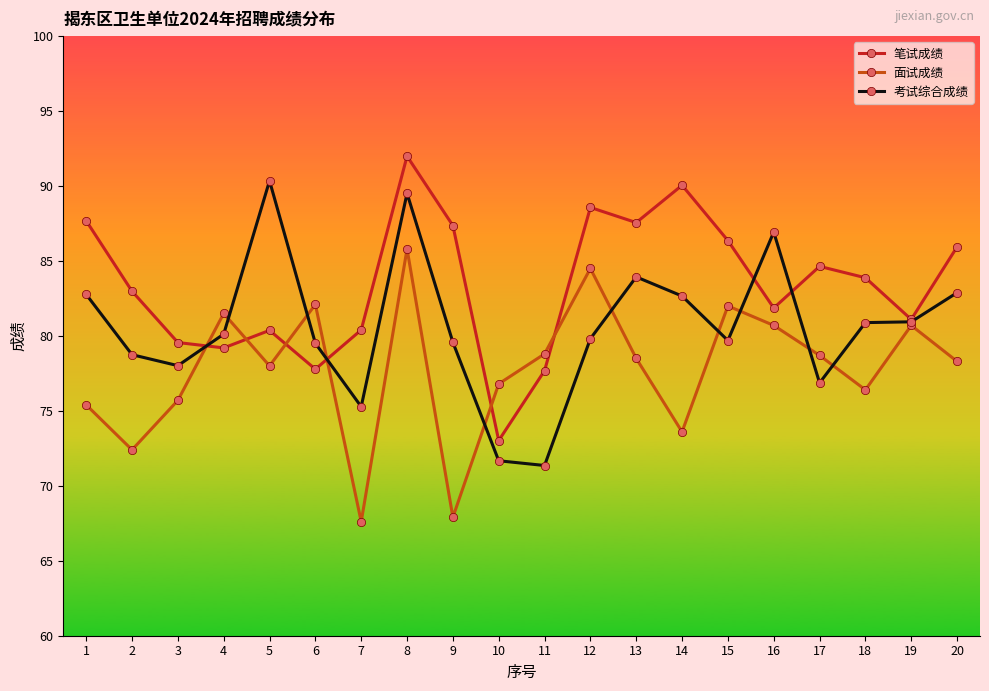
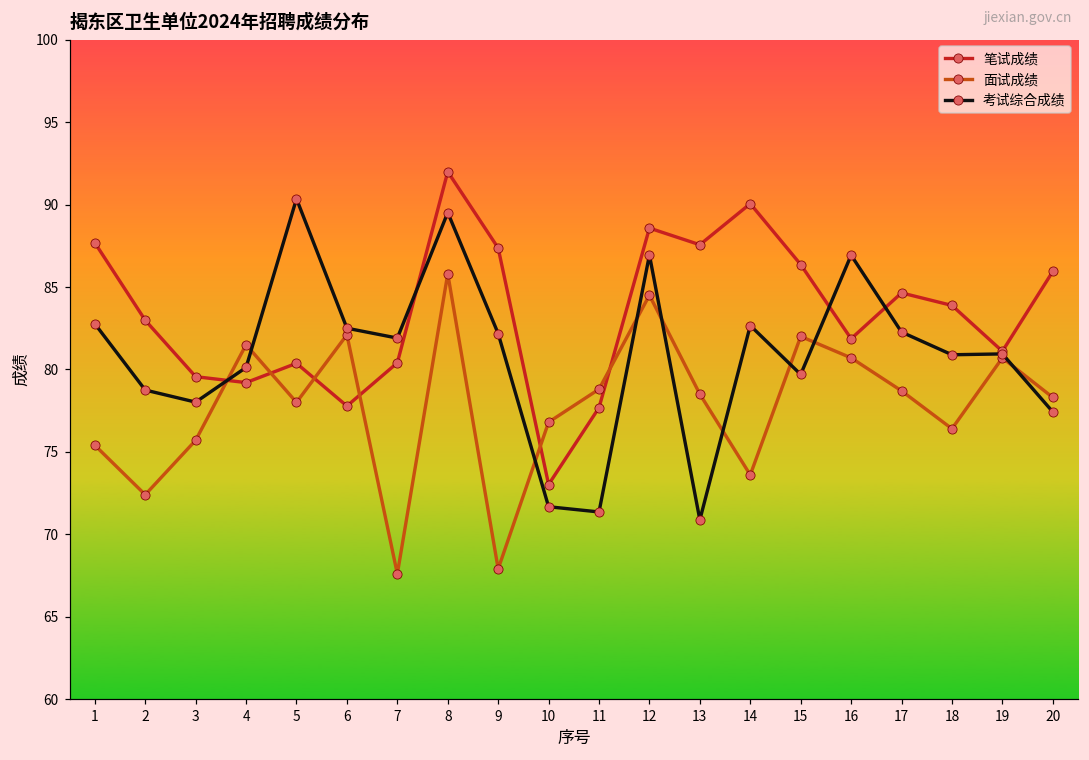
  {
    "考试综合成绩": {
      "1": 82.8,
      "2": 78.7,
      "3": 78.0,
      "4": 80.1,
      "5": 90.3,
-     "6": 79.5,
-     "7": 75.3,
+     "6": 82.5,
+     "7": 81.9,
      "8": 89.5,
-     "9": 79.6,
+     "9": 82.2,
      "10": 71.7,
      "11": 71.4,
-     "12": 79.8,
-     "13": 83.9,
+     "12": 86.9,
+     "13": 70.9,
      "14": 82.7,
      "15": 79.7,
      "16": 86.9,
-     "17": 76.9,
+     "17": 82.3,
      "18": 80.9,
-     "20": 82.9
+     "20": 77.4
    }
  }
